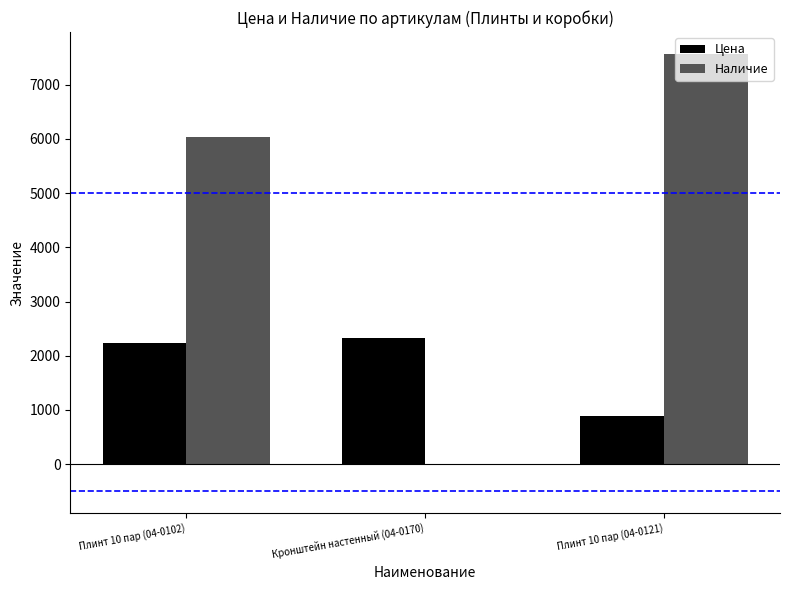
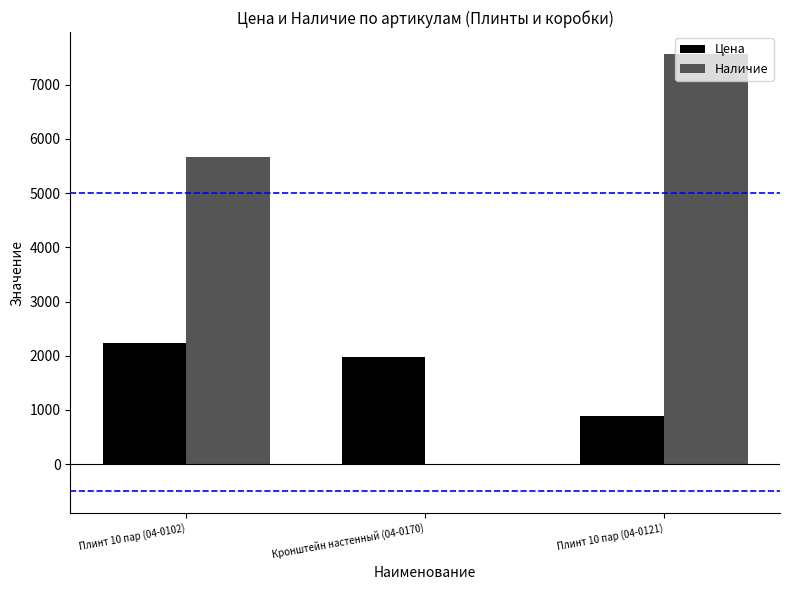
  {
    "Цена": {
      "Плинт 10 пар (04-0102)": 2200,
-     "Кронштейн настенный (04-0170)": 2300,
+     "Кронштейн настенный (04-0170)": 2000,
      "Плинт 10 пар (04-0121)": 900
    },
    "Наличие": {
-     "Плинт 10 пар (04-0102)": 6000,
+     "Плинт 10 пар (04-0102)": 5700,
      "Кронштейн настенный (04-0170)": 0
    }
  }
